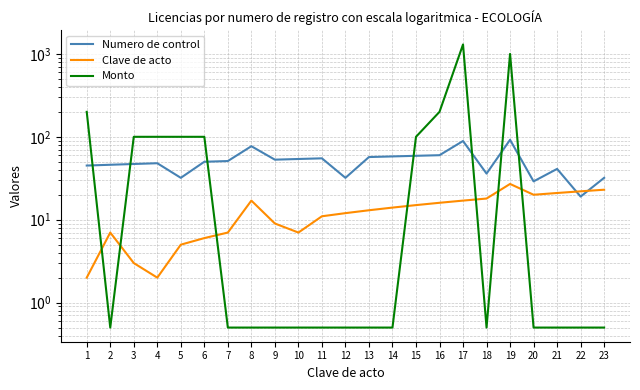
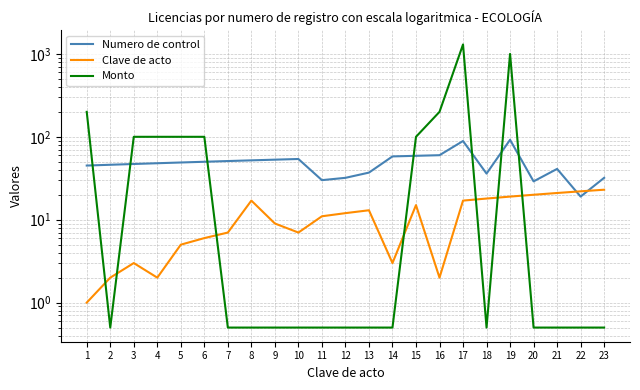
  {
    "Numero de control": {
      "1": 50,
      "2": 50,
      "3": 50,
      "4": 50,
-     "5": 32,
+     "5": 50,
      "6": 50,
      "7": 50,
-     "8": 80,
+     "8": 50,
      "9": 50,
      "10": 50,
-     "11": 60,
+     "11": 30,
      "12": 32,
-     "13": 60,
+     "13": 40,
      "14": 60,
      "15": 60,
      "16": 60,
      "17": 90,
      "18": 36,
      "19": 90,
      "20": 29,
      "21": 40,
      "22": 19,
      "23": 32
    },
    "Clave de acto": {
-     "1": 2,
-     "2": 7,
+     "1": 1,
+     "2": 2,
      "3": 3,
      "4": 2,
      "5": 5,
      "6": 6,
      "7": 7,
      "8": 17,
      "9": 9,
      "10": 7,
      "11": 11,
      "12": 12,
      "13": 13,
-     "14": 14,
+     "14": 3,
      "15": 15,
-     "16": 16,
+     "16": 2,
      "17": 17,
      "18": 18,
-     "19": 27,
+     "19": 19,
      "20": 20,
      "21": 21,
      "22": 22,
      "23": 23
    },
    "Monto": {
      "1": 200,
      "2": 0.5,
      "3": 100,
      "4": 100,
      "5": 100,
      "6": 100,
      "7": 0.5,
      "8": 0.5,
      "9": 0.5,
      "10": 0.5,
      "11": 0.5,
      "12": 0.5,
      "13": 0.5,
      "14": 0.5,
      "15": 100,
      "16": 200,
      "17": 1300,
      "18": 0.5,
      "19": 1000,
      "20": 0.5,
      "21": 0.5,
      "22": 0.5,
      "23": 0.5
    }
  }
